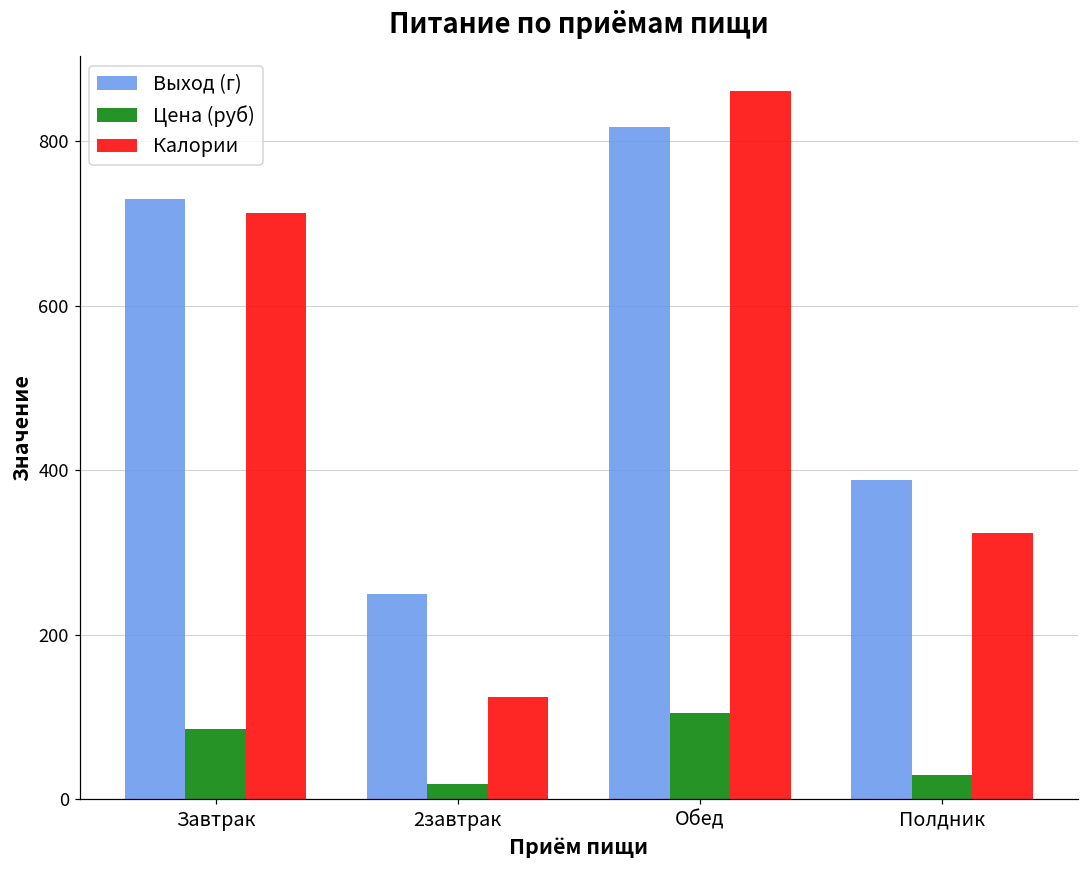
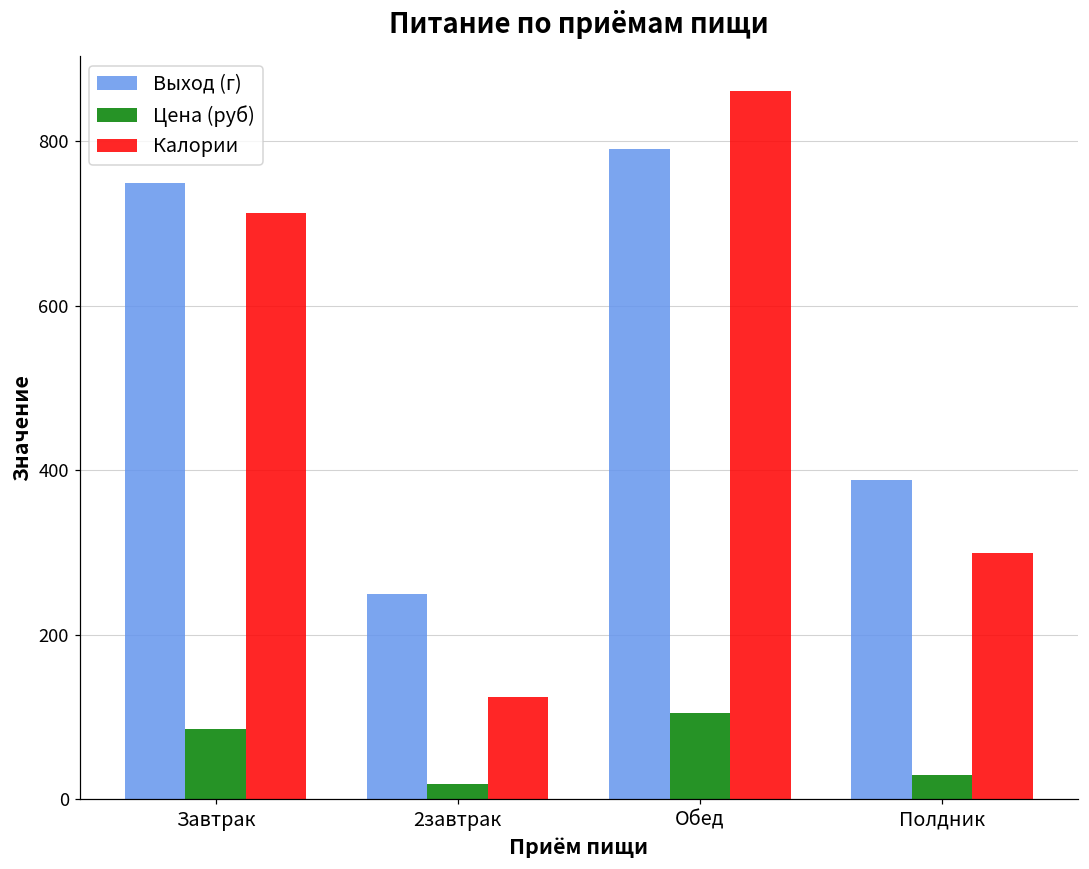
  {
    "Выход (г)": {
-     "Завтрак": 730,
+     "Завтрак": 750,
      "2завтрак": 250,
-     "Обед": 820,
+     "Обед": 790,
      "Полдник": 390
    },
    "Цена (руб)": {
      "Завтрак": 90,
      "2завтрак": 20,
      "Обед": 110,
      "Полдник": 30
    },
    "Калории": {
      "Завтрак": 710,
      "2завтрак": 120,
      "Обед": 860,
-     "Полдник": 320
+     "Полдник": 300
    }
  }
